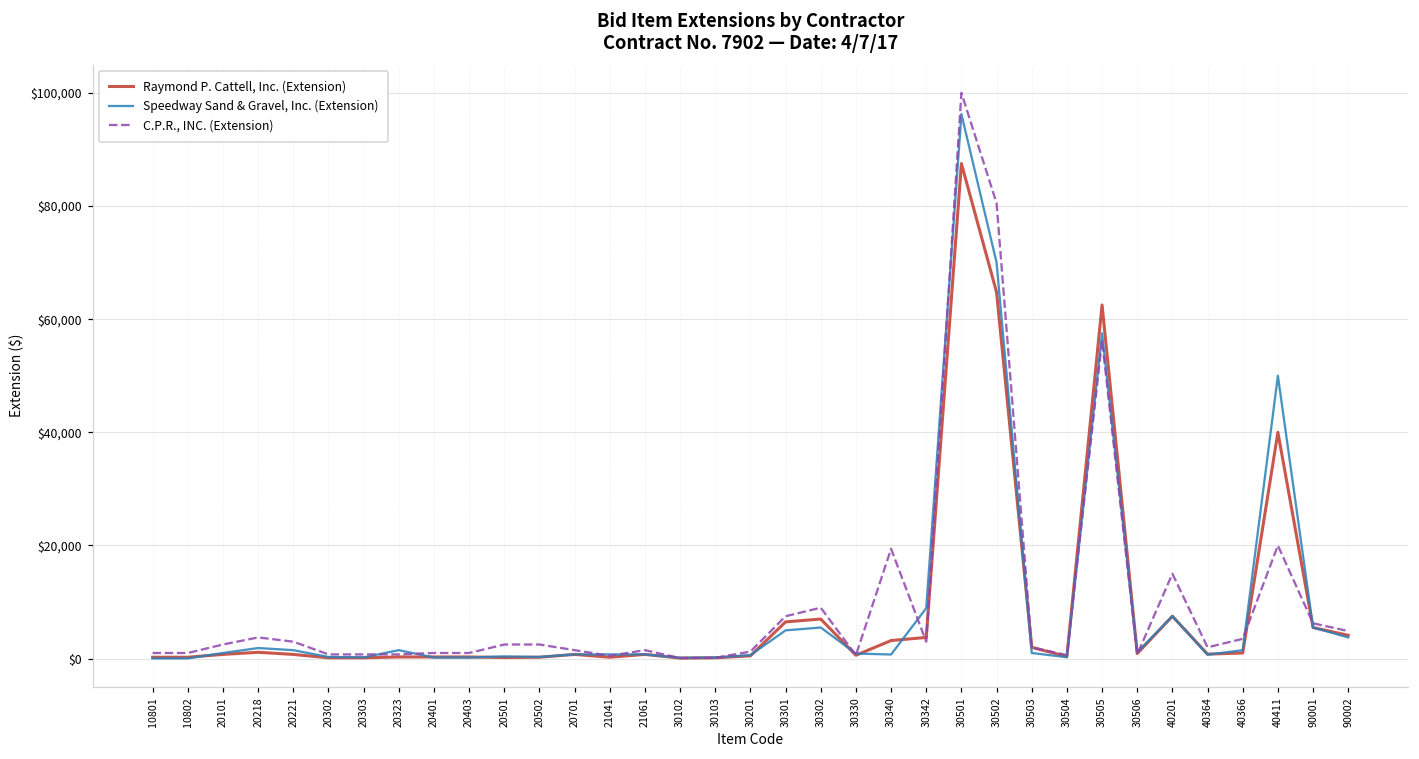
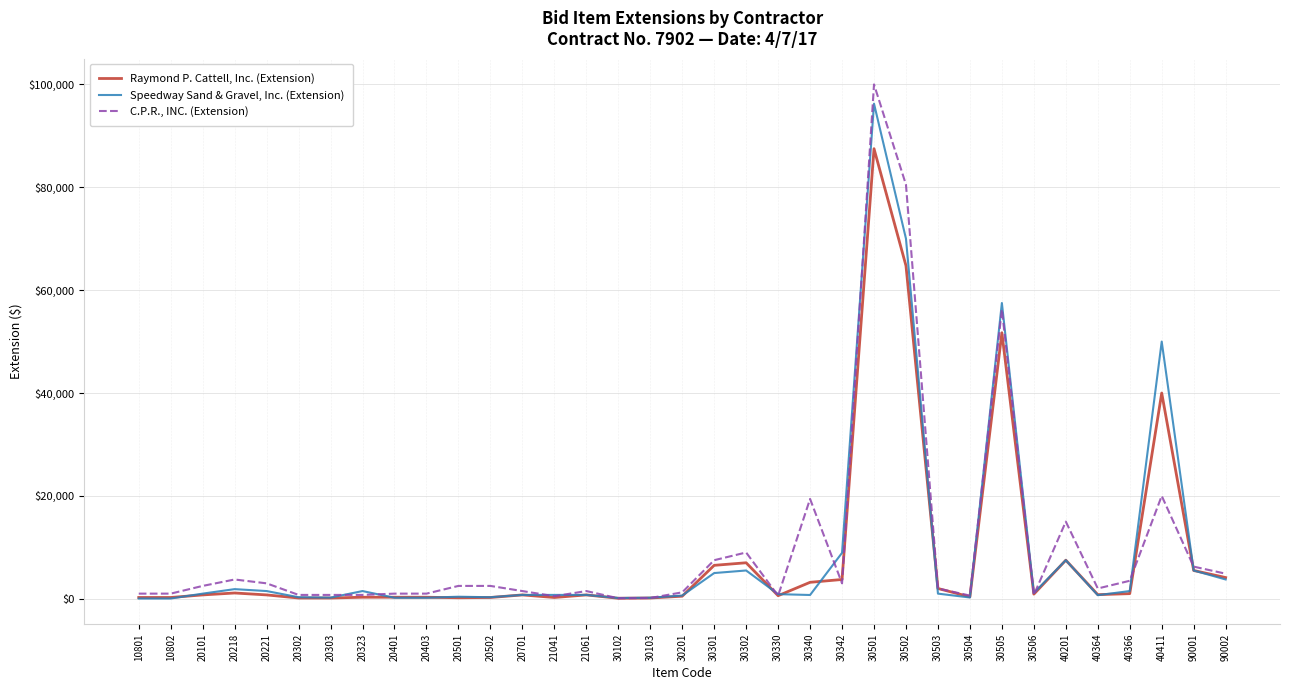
  {
    "Raymond P. Cattell, Inc. (Extension)": {
      "20218": "$1,000",
      "20221": "$1,000",
      "30301": "$7,000",
      "30302": "$7,000",
      "30340": "$3,000",
      "30342": "$4,000",
      "30501": "$88,000",
      "30502": "$65,000",
-     "30505": "$63,000",
+     "30505": "$52,000",
      "40411": "$40,000"
    },
    "Speedway Sand & Gravel, Inc. (Extension)": {
      "20218": "$2,000",
      "20221": "$2,000",
      "20323": "$2,000",
      "30301": "$5,000",
      "30302": "$6,000",
      "30340": "$1,000",
      "30342": "$9,000",
      "30501": "$96,000",
      "30502": "$70,000",
      "30503": "$1,000",
      "30505": "$58,000",
      "40411": "$50,000"
    },
    "C.P.R., INC. (Extension)": {
      "10801": "$1,000",
      "10802": "$1,000",
      "20101": "$3,000",
      "20218": "$4,000",
      "20221": "$3,000",
      "20303": "$1,000",
      "20401": "$1,000",
      "20403": "$1,000",
      "20501": "$3,000",
      "20502": "$3,000",
      "20701": "$2,000",
      "21061": "$2,000",
      "30201": "$1,000",
      "30301": "$8,000",
      "30302": "$9,000",
      "30340": "$19,000",
      "30342": "$3,000",
      "30501": "$100,000",
      "30502": "$81,000",
      "30505": "$56,000",
      "40201": "$15,000",
      "40364": "$2,000",
      "40366": "$4,000",
      "40411": "$20,000",
      "90001": "$6,000",
      "90002": "$5,000"
    }
  }
